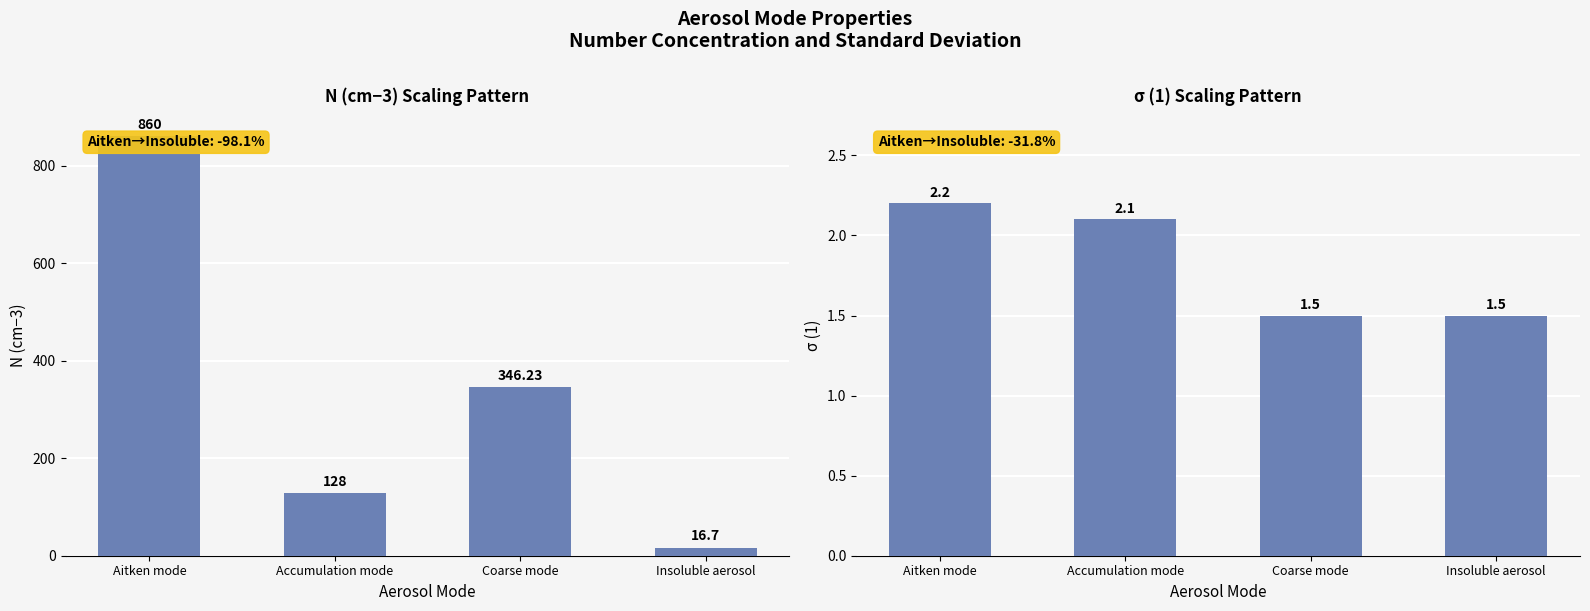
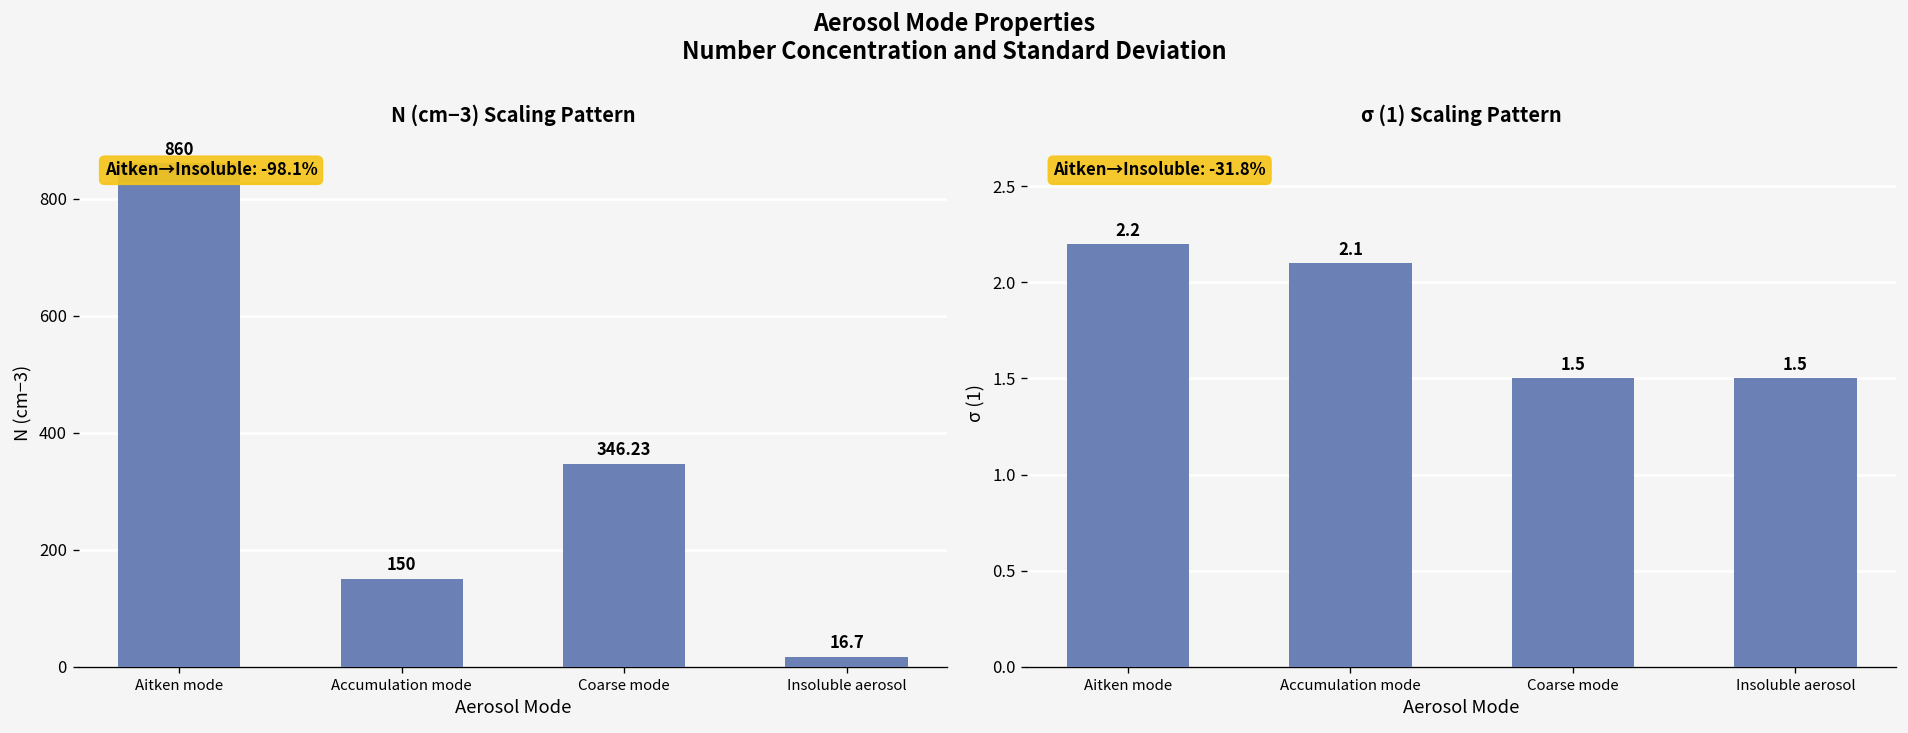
  {
    "N (cm−3) Scaling Pattern": {
-     "Accumulation mode": 128,
+     "Accumulation mode": 150,
      "Coarse mode": 346.23,
      "Insoluble aerosol": 16.7
    },
    "σ (1) Scaling Pattern": {
      "Aitken mode": 2.2,
      "Accumulation mode": 2.1,
      "Coarse mode": 1.5,
      "Insoluble aerosol": 1.5
    }
  }
